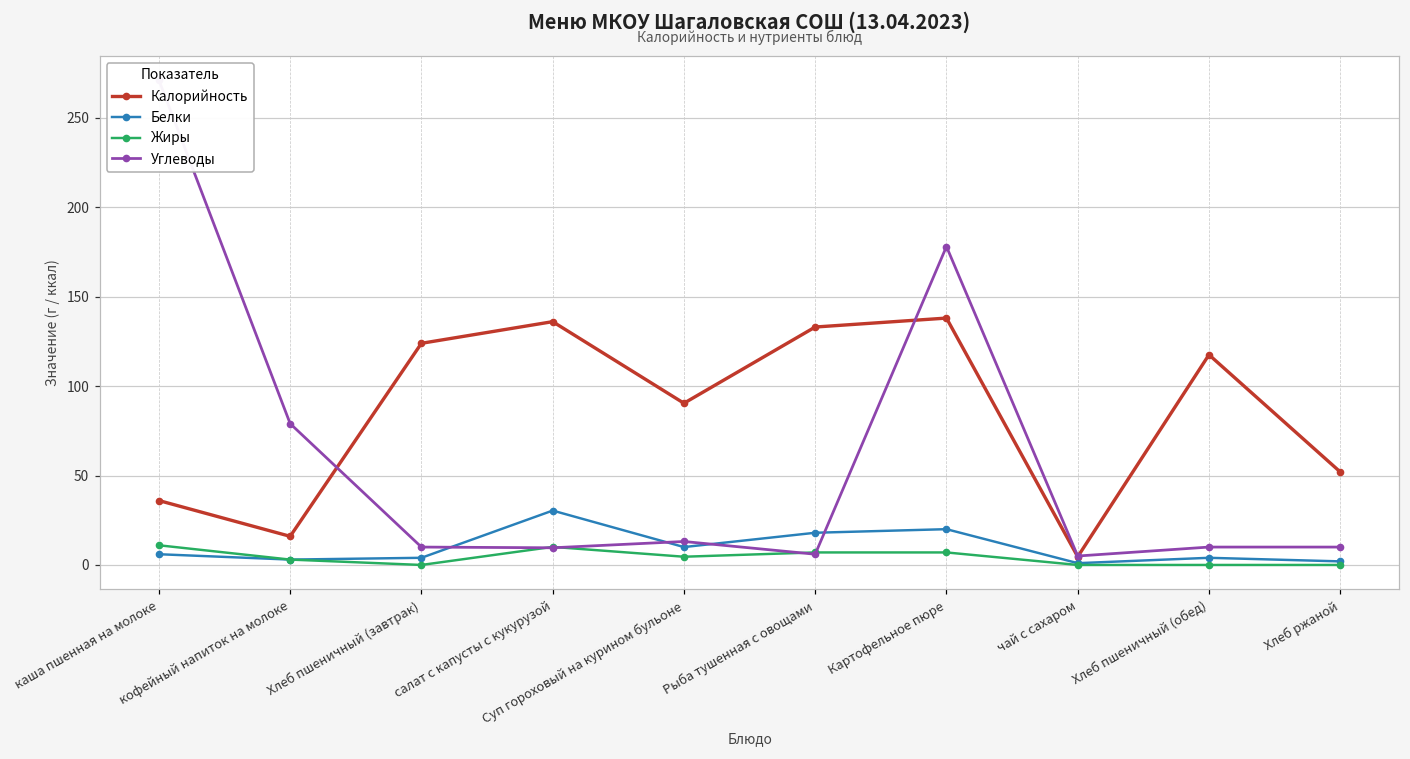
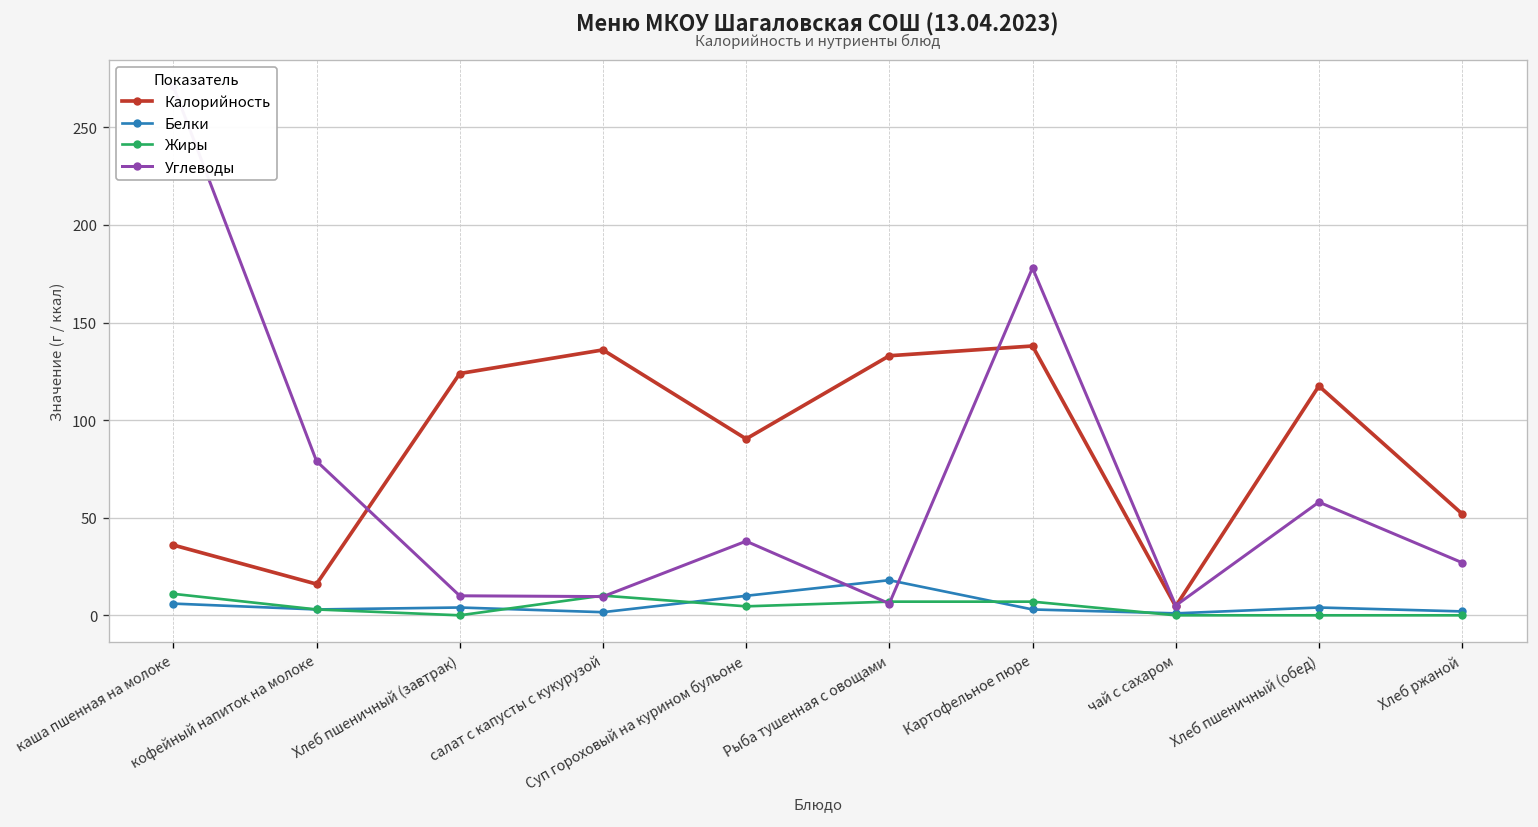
  {
    "Калорийность": {
      "каша пшенная на молоке": 36,
      "кофейный напиток на молоке": 16,
      "Хлеб пшеничный (завтрак)": 124,
      "салат с капусты с кукурузой": 136,
      "Суп гороховый на курином бульоне": 90,
      "Рыба тушенная с овощами": 133,
      "Картофельное пюре": 138,
      "Хлеб пшеничный (обед)": 118,
      "Хлеб ржаной": 52
    },
    "Белки": {
      "каша пшенная на молоке": 6,
      "Хлеб пшеничный (завтрак)": 4,
-     "салат с капусты с кукурузой": 30,
+     "салат с капусты с кукурузой": 2,
      "Суп гороховый на курином бульоне": 10,
      "Рыба тушенная с овощами": 18,
-     "Картофельное пюре": 20,
+     "Картофельное пюре": 3,
      "Хлеб пшеничный (обед)": 4,
      "Хлеб ржаной": 2
    },
    "Жиры": {
      "каша пшенная на молоке": 11,
      "Хлеб пшеничный (завтрак)": 0,
      "Суп гороховый на курином бульоне": 5,
      "Картофельное пюре": 7,
      "Хлеб пшеничный (обед)": 0,
      "Хлеб ржаной": 0
    },
    "Углеводы": {
      "кофейный напиток на молоке": 79,
      "Хлеб пшеничный (завтрак)": 10,
-     "Суп гороховый на курином бульоне": 13,
+     "Суп гороховый на курином бульоне": 38,
      "Картофельное пюре": 178,
-     "Хлеб пшеничный (обед)": 10,
-     "Хлеб ржаной": 10
+     "Хлеб пшеничный (обед)": 58,
+     "Хлеб ржаной": 27
    }
  }
